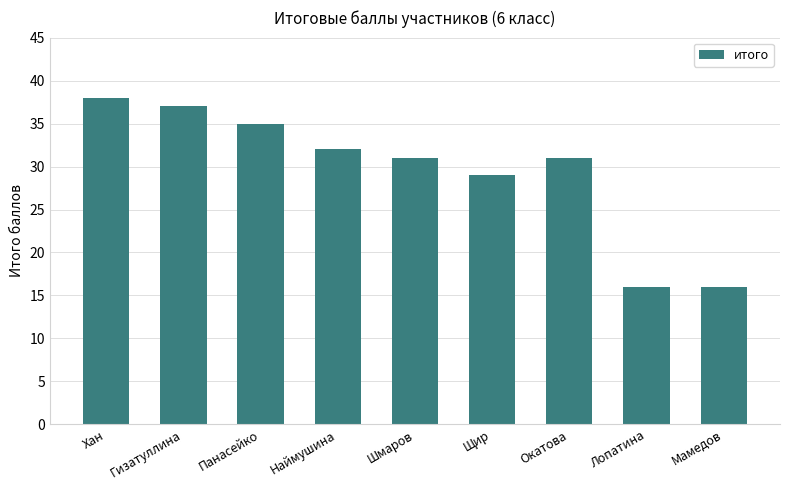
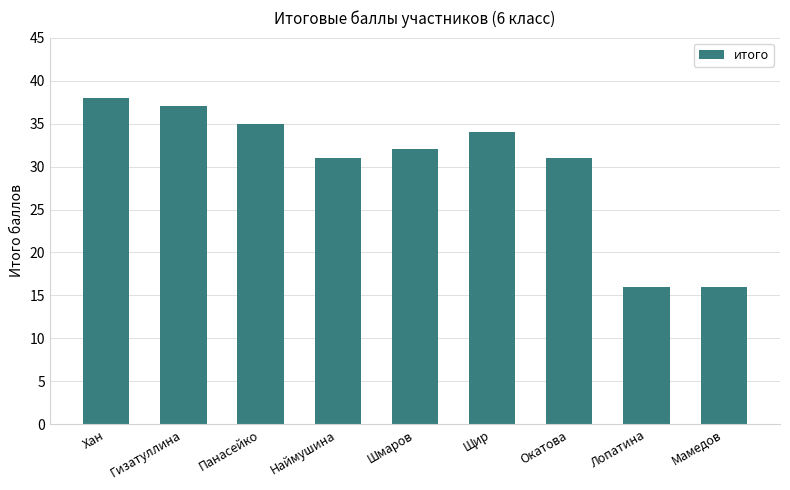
  {
    "Хан": 38,
    "Гизатуллина": 37,
    "Панасейко": 35,
-   "Наймушина": 32,
-   "Шмаров": 31,
-   "Щир": 29,
+   "Наймушина": 31,
+   "Шмаров": 32,
+   "Щир": 34,
    "Окатова": 31,
    "Лопатина": 16,
    "Мамедов": 16
  }
